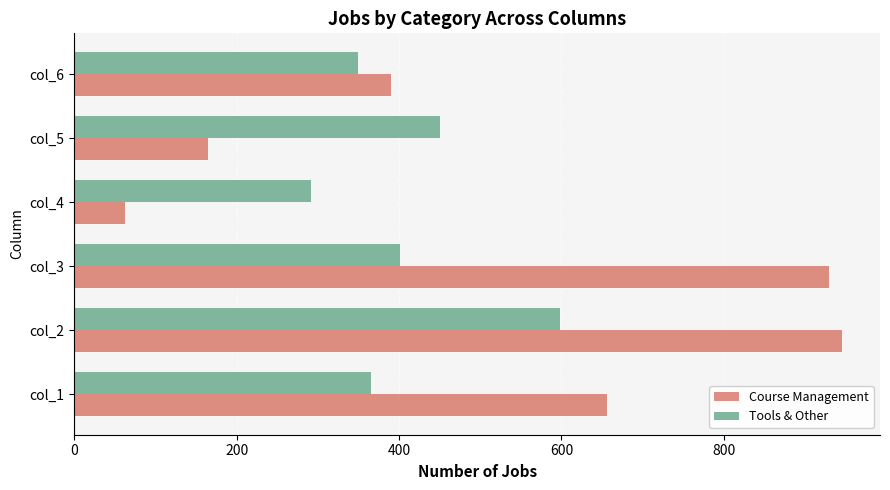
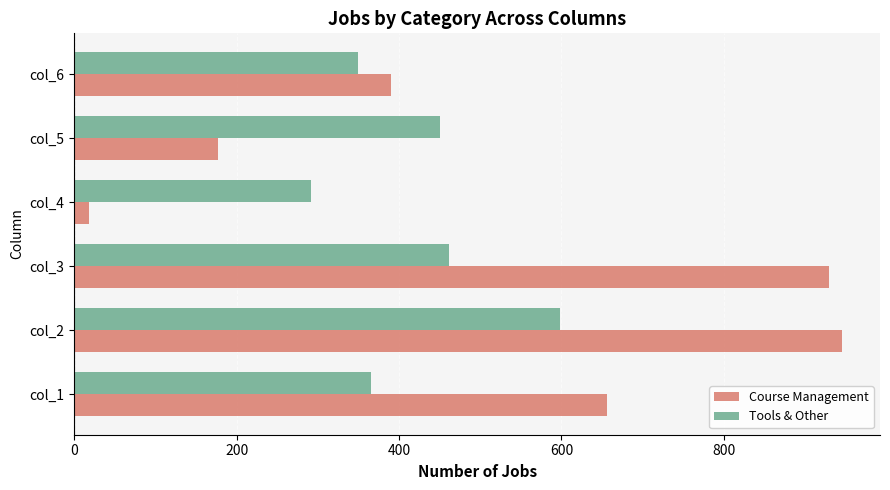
  {
    "Course Management": {
      "col_6": 390,
-     "col_5": 170,
-     "col_4": 60,
+     "col_5": 180,
+     "col_4": 20,
      "col_3": 930,
      "col_2": 950,
      "col_1": 660
    },
    "Tools & Other": {
      "col_6": 350,
      "col_5": 450,
      "col_4": 290,
-     "col_3": 400,
+     "col_3": 460,
      "col_2": 600,
      "col_1": 370
    }
  }
